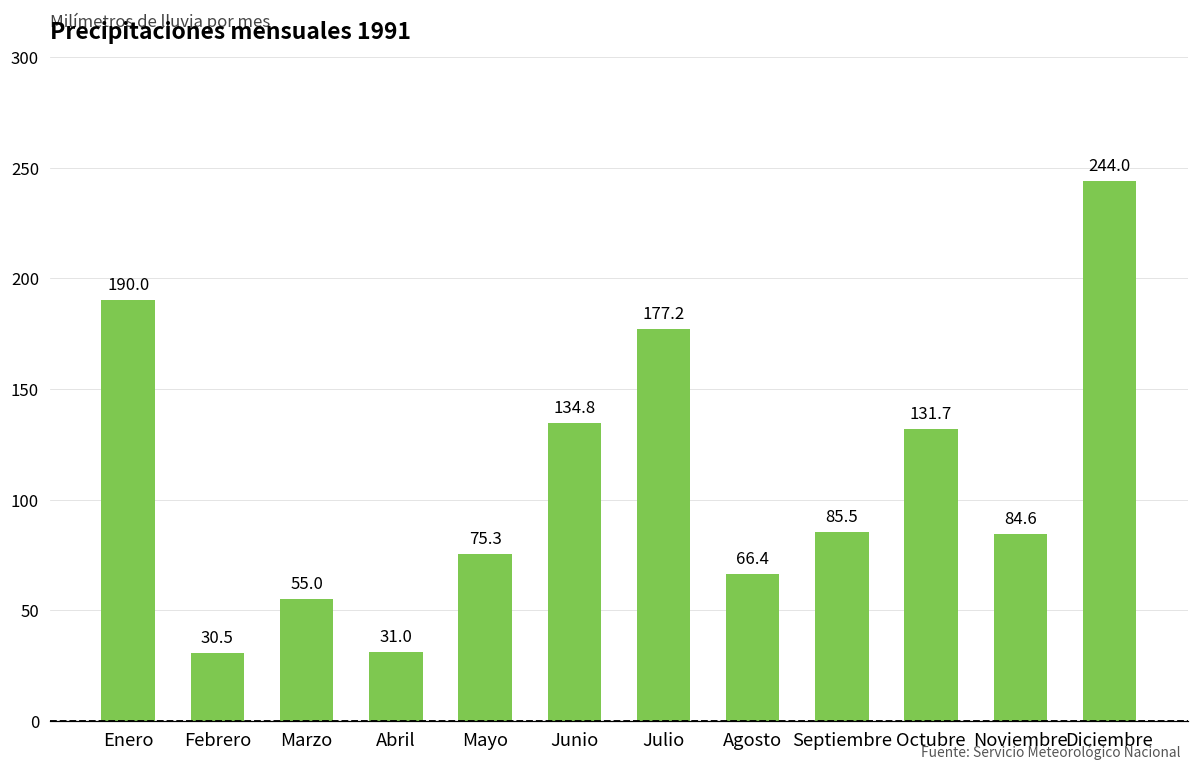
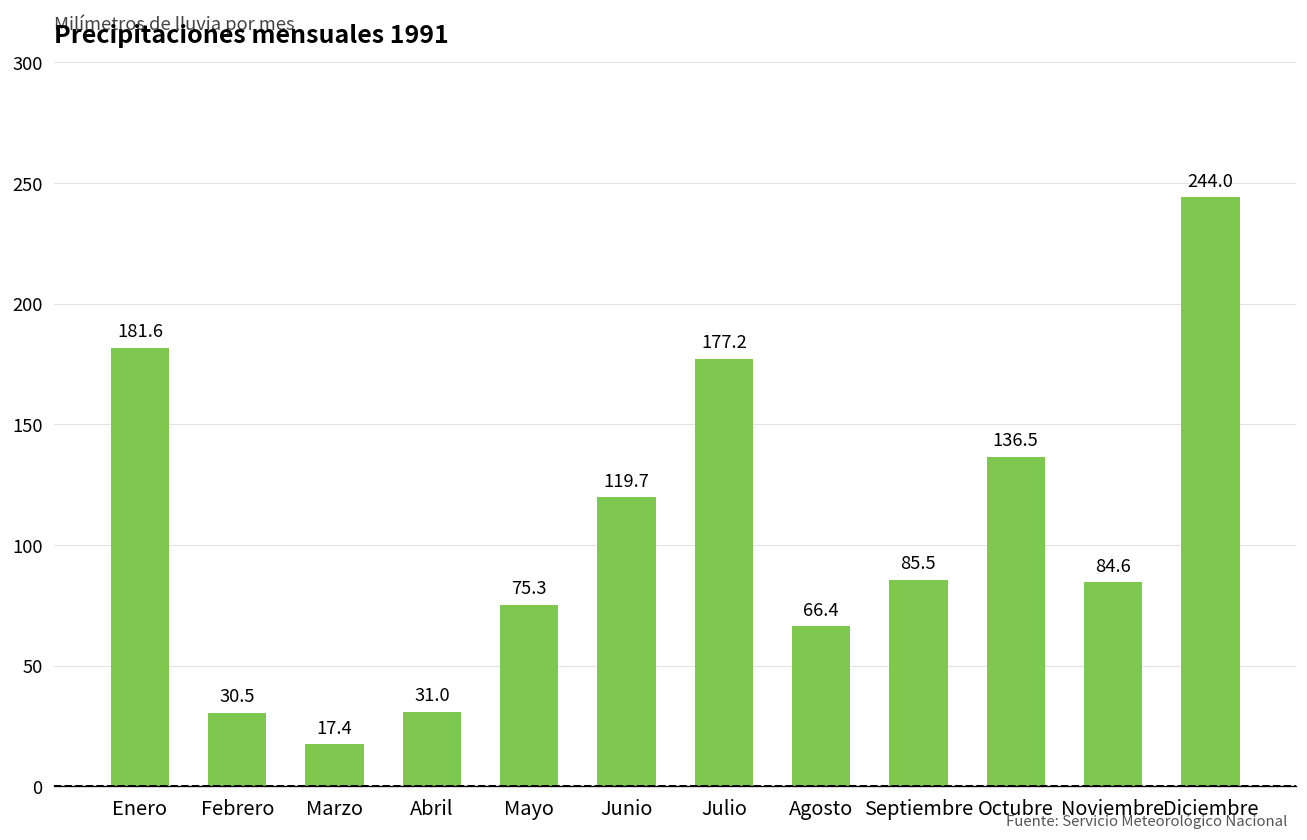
  {
-   "Enero": 190.0,
+   "Enero": 181.6,
    "Febrero": 30.5,
-   "Marzo": 55.0,
+   "Marzo": 17.4,
    "Abril": 31.0,
    "Mayo": 75.3,
-   "Junio": 134.8,
+   "Junio": 119.7,
    "Julio": 177.2,
    "Agosto": 66.4,
    "Septiembre": 85.5,
-   "Octubre": 131.7,
+   "Octubre": 136.5,
    "Noviembre": 84.6,
    "Diciembre": 244.0
  }
